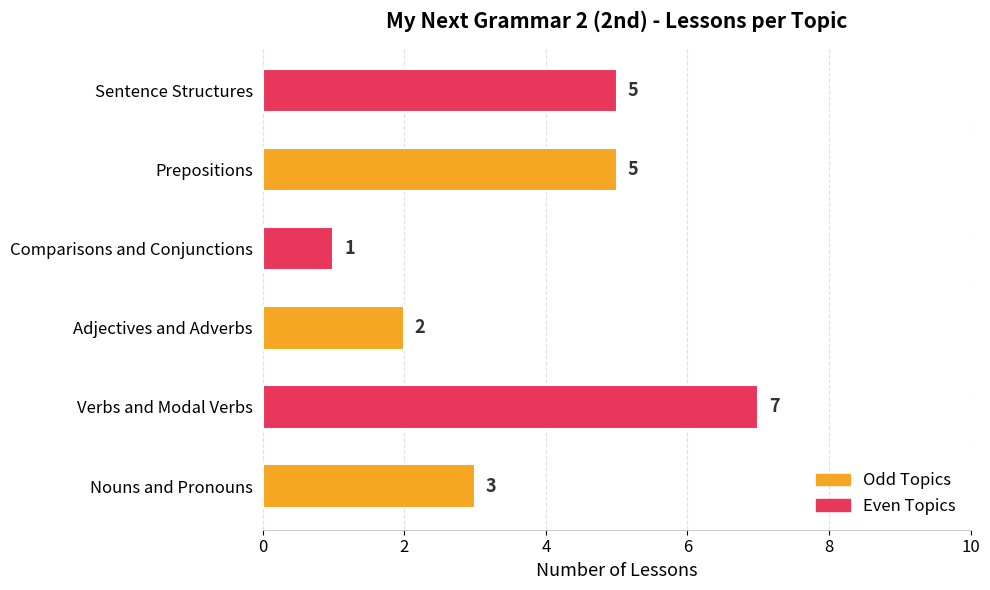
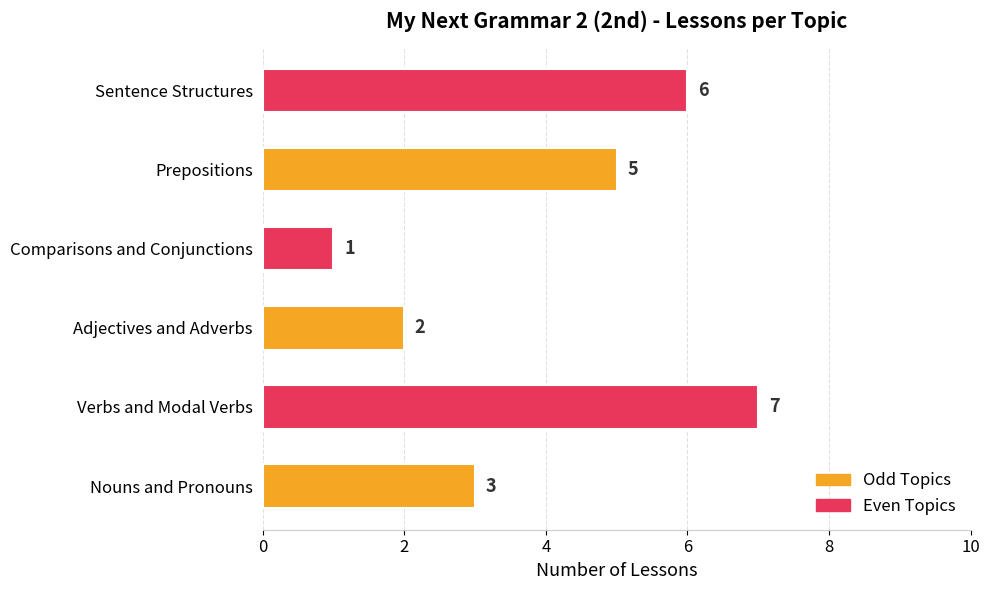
  {
-   "Sentence Structures": 5,
+   "Sentence Structures": 6,
    "Prepositions": 5,
    "Comparisons and Conjunctions": 1,
    "Adjectives and Adverbs": 2,
    "Verbs and Modal Verbs": 7,
    "Nouns and Pronouns": 3
  }
